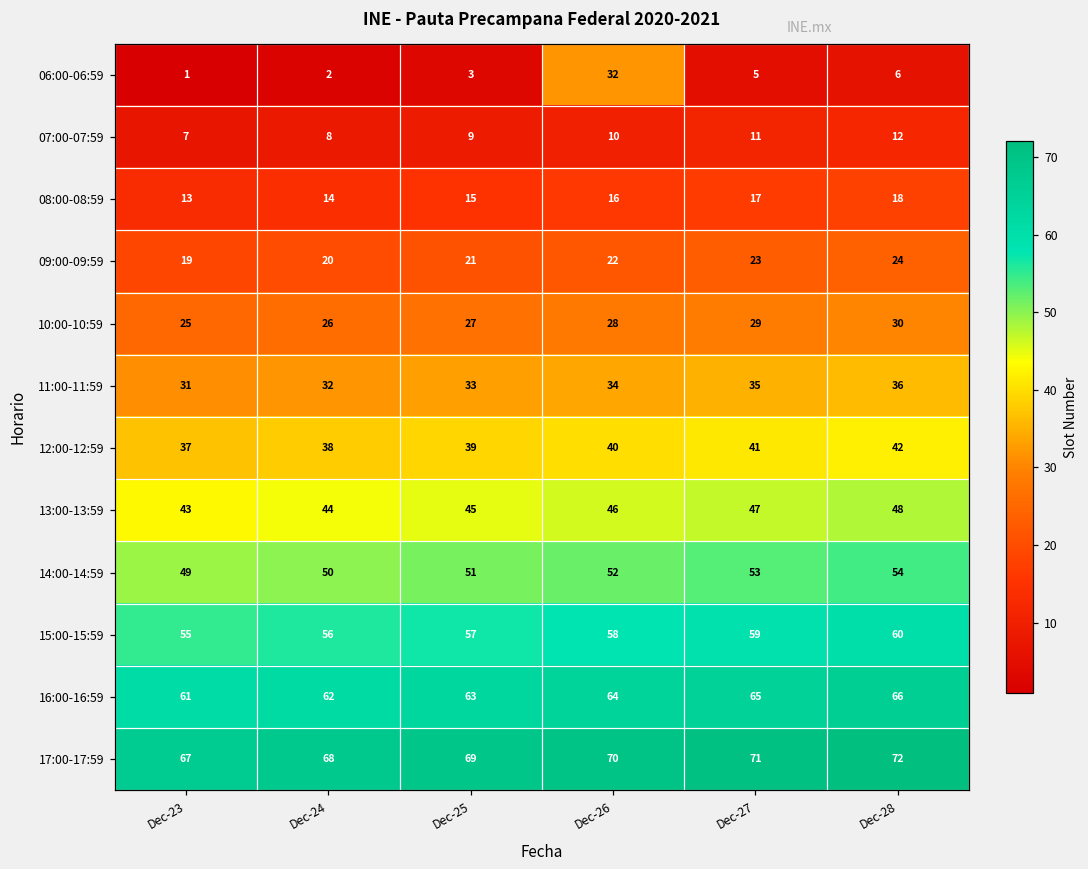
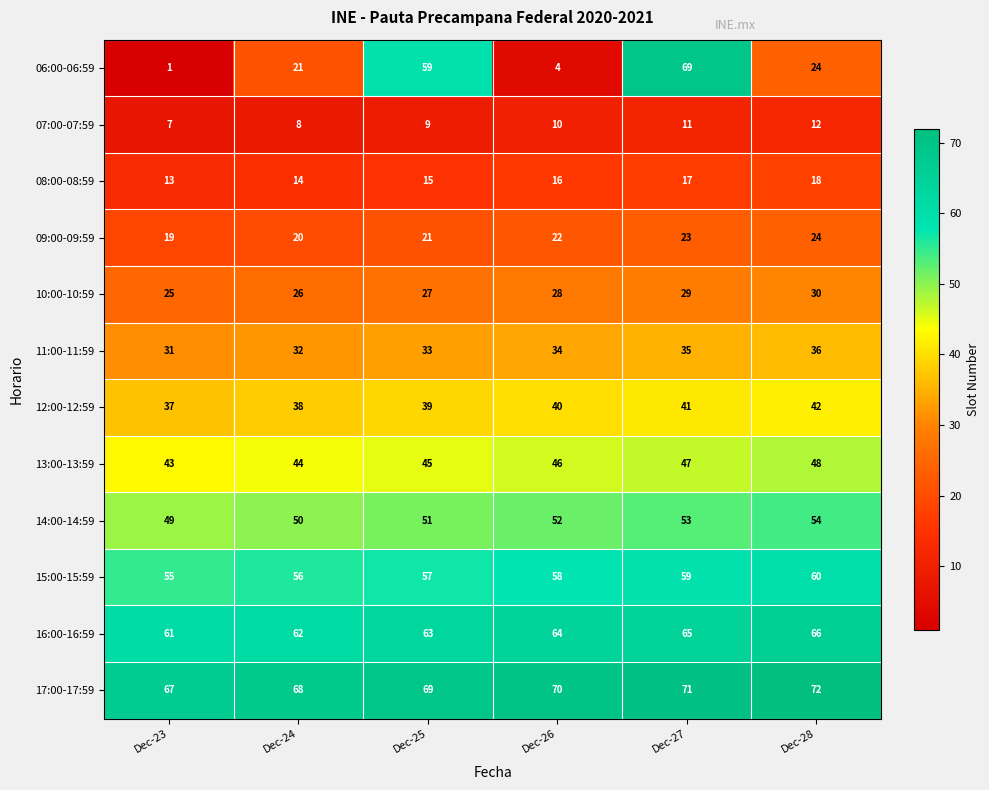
  {
    "06:00-06:59": {
      "Dec-23": 1,
-     "Dec-24": 2,
-     "Dec-25": 3,
-     "Dec-26": 32,
-     "Dec-27": 5,
-     "Dec-28": 6
+     "Dec-24": 21,
+     "Dec-25": 59,
+     "Dec-26": 4,
+     "Dec-27": 69,
+     "Dec-28": 24
    },
    "07:00-07:59": {
      "Dec-23": 7,
      "Dec-24": 8,
      "Dec-25": 9,
      "Dec-26": 10,
      "Dec-27": 11,
      "Dec-28": 12
    },
    "08:00-08:59": {
      "Dec-23": 13,
      "Dec-24": 14,
      "Dec-25": 15,
      "Dec-26": 16,
      "Dec-27": 17,
      "Dec-28": 18
    },
    "09:00-09:59": {
      "Dec-23": 19,
      "Dec-24": 20,
      "Dec-25": 21,
      "Dec-26": 22,
      "Dec-27": 23,
      "Dec-28": 24
    },
    "10:00-10:59": {
      "Dec-23": 25,
      "Dec-24": 26,
      "Dec-25": 27,
      "Dec-26": 28,
      "Dec-27": 29,
      "Dec-28": 30
    },
    "11:00-11:59": {
      "Dec-23": 31,
      "Dec-24": 32,
      "Dec-25": 33,
      "Dec-26": 34,
      "Dec-27": 35,
      "Dec-28": 36
    },
    "12:00-12:59": {
      "Dec-23": 37,
      "Dec-24": 38,
      "Dec-25": 39,
      "Dec-26": 40,
      "Dec-27": 41,
      "Dec-28": 42
    },
    "13:00-13:59": {
      "Dec-23": 43,
      "Dec-24": 44,
      "Dec-25": 45,
      "Dec-26": 46,
      "Dec-27": 47,
      "Dec-28": 48
    },
    "14:00-14:59": {
      "Dec-23": 49,
      "Dec-24": 50,
      "Dec-25": 51,
      "Dec-26": 52,
      "Dec-27": 53,
      "Dec-28": 54
    },
    "15:00-15:59": {
      "Dec-23": 55,
      "Dec-24": 56,
      "Dec-25": 57,
      "Dec-26": 58,
      "Dec-27": 59,
      "Dec-28": 60
    },
    "16:00-16:59": {
      "Dec-23": 61,
      "Dec-24": 62,
      "Dec-25": 63,
      "Dec-26": 64,
      "Dec-27": 65,
      "Dec-28": 66
    },
    "17:00-17:59": {
      "Dec-23": 67,
      "Dec-24": 68,
      "Dec-25": 69,
      "Dec-26": 70,
      "Dec-27": 71,
      "Dec-28": 72
    }
  }
